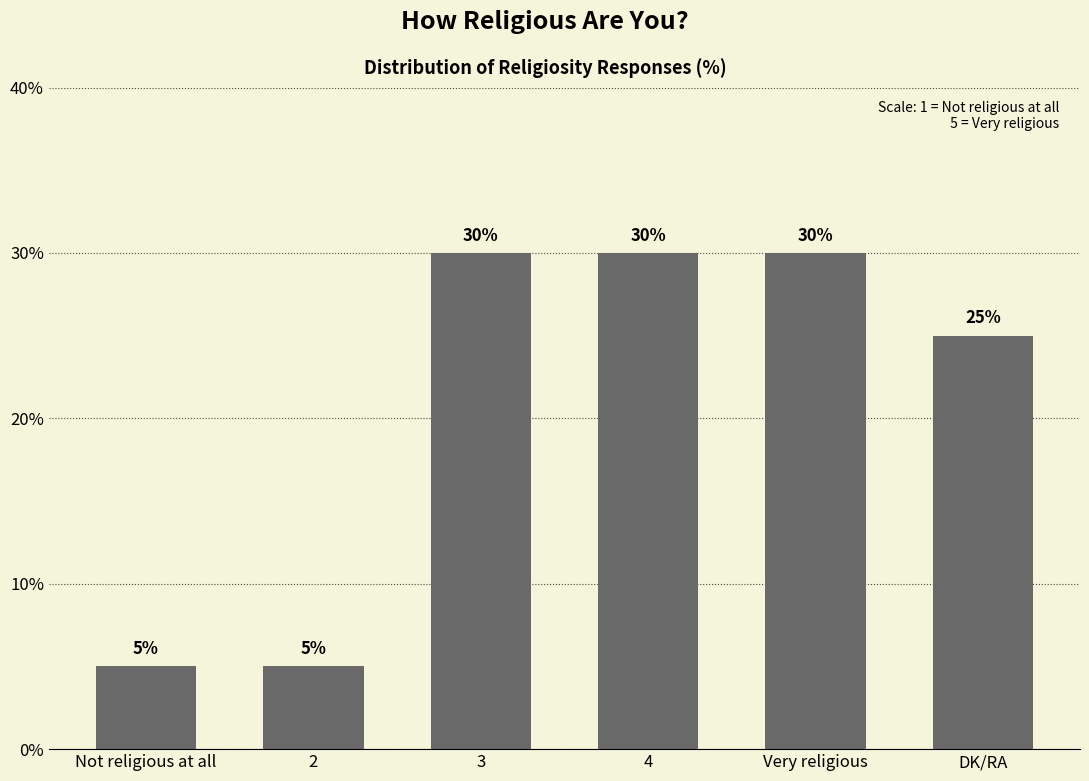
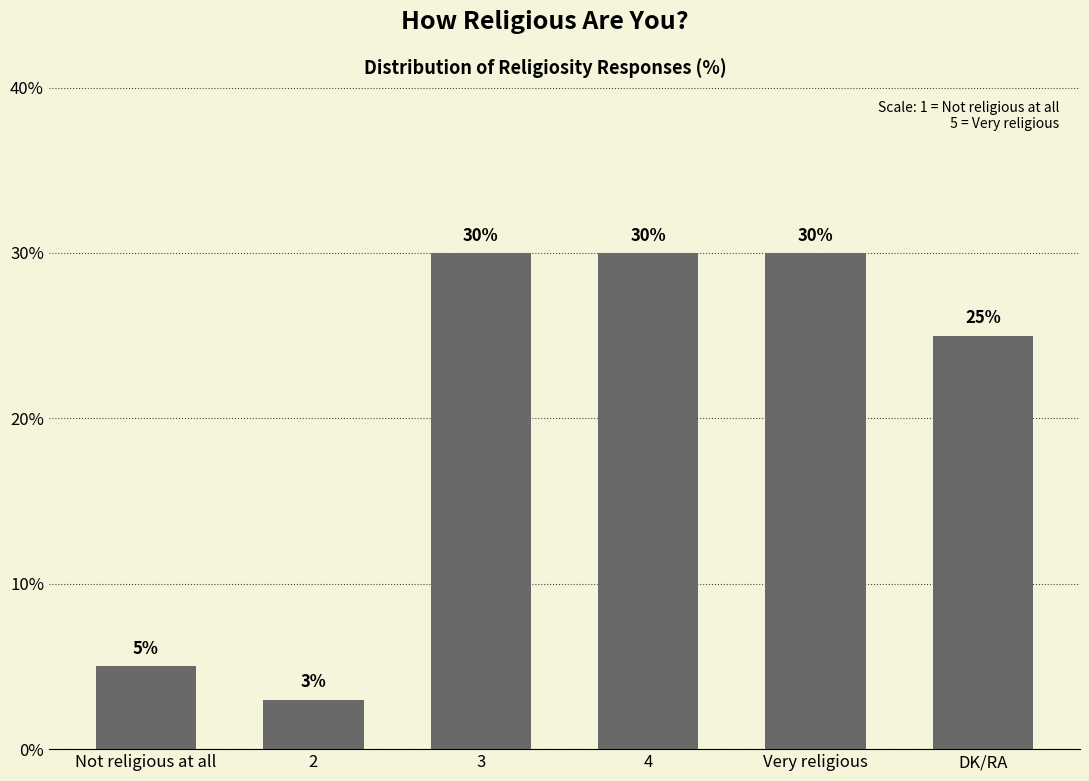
  {
    "Not religious at all": "5%",
-   "2": "5%",
+   "2": "3%",
    "3": "30%",
    "4": "30%",
    "Very religious": "30%",
    "DK/RA": "25%"
  }
